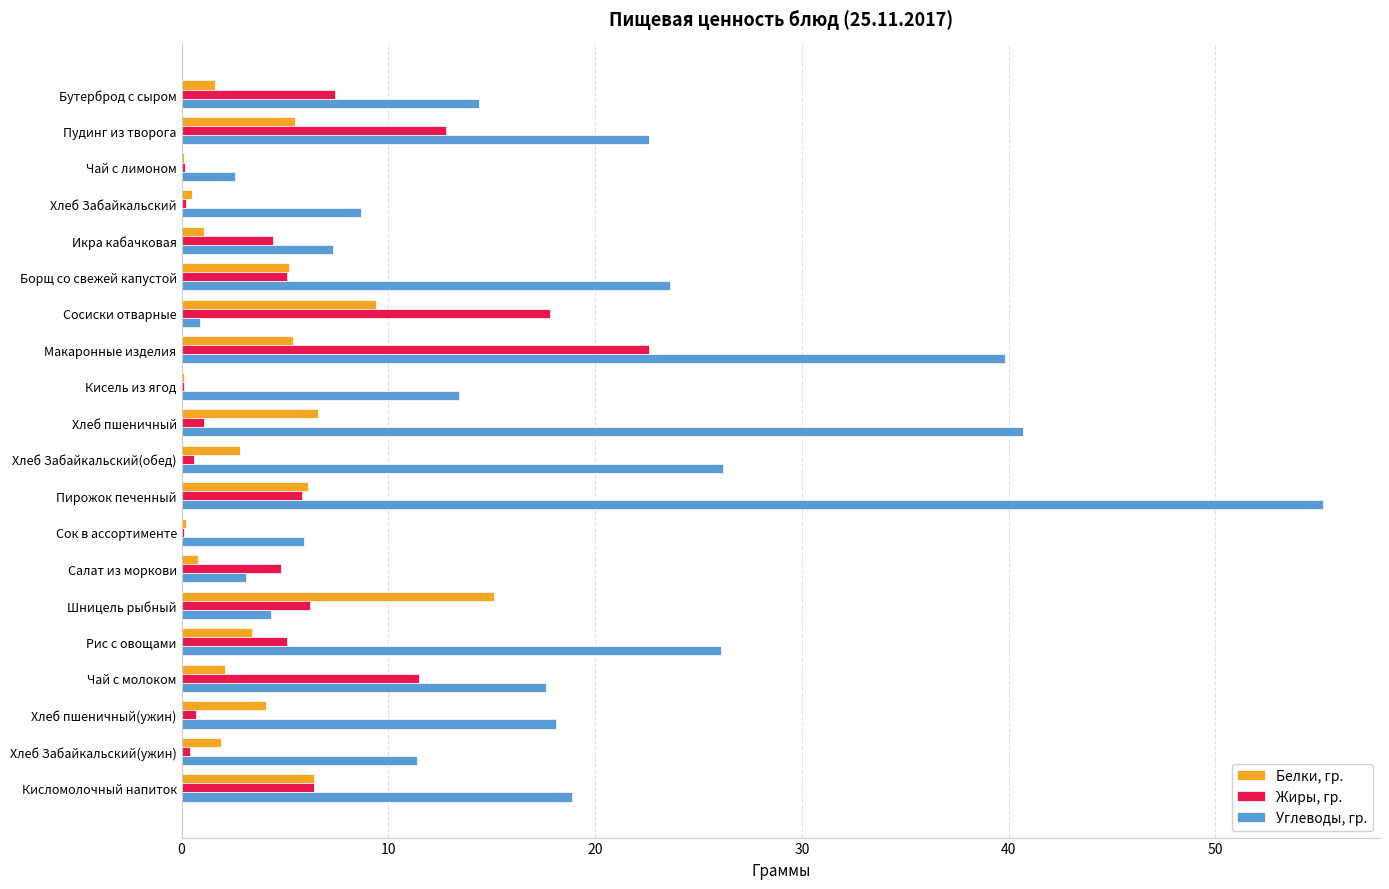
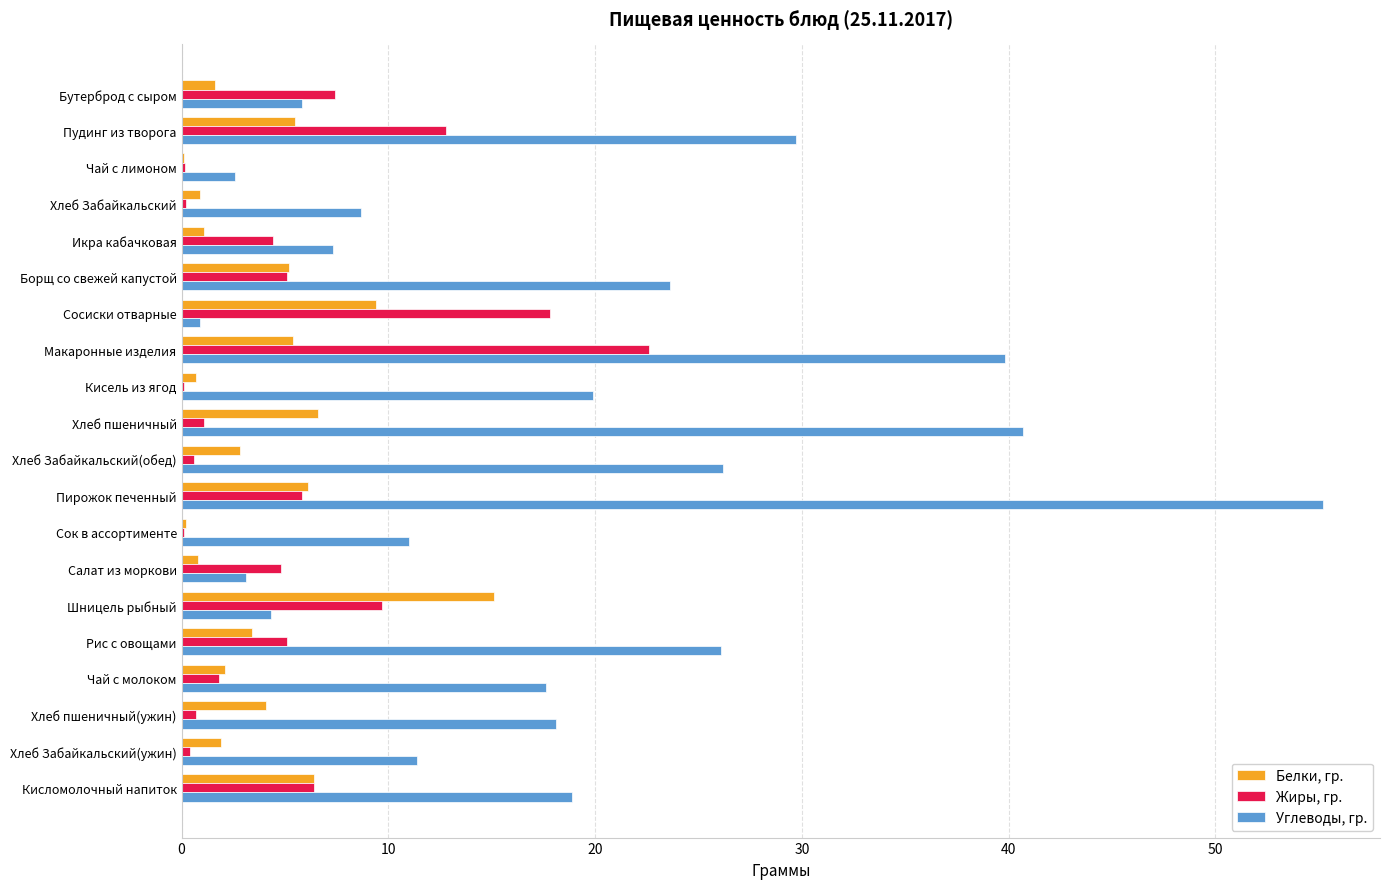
  {
    "Белки, гр.": {
      "Бутерброд с сыром": 1.6,
      "Пудинг из творога": 5.5,
-     "Хлеб Забайкальский": 0.5,
+     "Хлеб Забайкальский": 0.9,
      "Икра кабачковая": 1.1,
      "Борщ со свежей капустой": 5.2,
      "Сосиски отварные": 9.4,
      "Макаронные изделия": 5.4,
-     "Кисель из ягод": 0.1,
+     "Кисель из ягод": 0.7,
      "Хлеб пшеничный": 6.6,
      "Хлеб Забайкальский(обед)": 2.8,
      "Пирожок печенный": 6.1,
      "Сок в ассортименте": 0.2,
      "Салат из моркови": 0.8,
      "Шницель рыбный": 15.1,
      "Рис с овощами": 3.4,
      "Чай с молоком": 2.1,
      "Хлеб пшеничный(ужин)": 4.1,
      "Хлеб Забайкальский(ужин)": 1.9,
      "Кисломолочный напиток": 6.4
    },
    "Жиры, гр.": {
      "Бутерброд с сыром": 7.4,
      "Пудинг из творога": 12.8,
      "Чай с лимоном": 0.2,
      "Хлеб Забайкальский": 0.2,
      "Икра кабачковая": 4.4,
      "Борщ со свежей капустой": 5.1,
      "Сосиски отварные": 17.8,
      "Макаронные изделия": 22.6,
      "Хлеб пшеничный": 1.1,
      "Хлеб Забайкальский(обед)": 0.6,
      "Пирожок печенный": 5.8,
      "Салат из моркови": 4.8,
-     "Шницель рыбный": 6.2,
+     "Шницель рыбный": 9.7,
      "Рис с овощами": 5.1,
-     "Чай с молоком": 11.5,
+     "Чай с молоком": 1.8,
      "Хлеб пшеничный(ужин)": 0.7,
      "Хлеб Забайкальский(ужин)": 0.4,
      "Кисломолочный напиток": 6.4
    },
    "Углеводы, гр.": {
-     "Бутерброд с сыром": 14.4,
-     "Пудинг из творога": 22.6,
+     "Бутерброд с сыром": 5.8,
+     "Пудинг из творога": 29.7,
      "Чай с лимоном": 2.6,
      "Хлеб Забайкальский": 8.7,
      "Икра кабачковая": 7.3,
      "Борщ со свежей капустой": 23.6,
      "Сосиски отварные": 0.9,
      "Макаронные изделия": 39.8,
-     "Кисель из ягод": 13.4,
+     "Кисель из ягод": 19.9,
      "Хлеб пшеничный": 40.7,
      "Хлеб Забайкальский(обед)": 26.2,
      "Пирожок печенный": 55.2,
-     "Сок в ассортименте": 5.9,
+     "Сок в ассортименте": 11.0,
      "Салат из моркови": 3.1,
      "Шницель рыбный": 4.3,
      "Рис с овощами": 26.1,
      "Чай с молоком": 17.6,
      "Хлеб пшеничный(ужин)": 18.1,
      "Хлеб Забайкальский(ужин)": 11.4,
      "Кисломолочный напиток": 18.9
    }
  }
